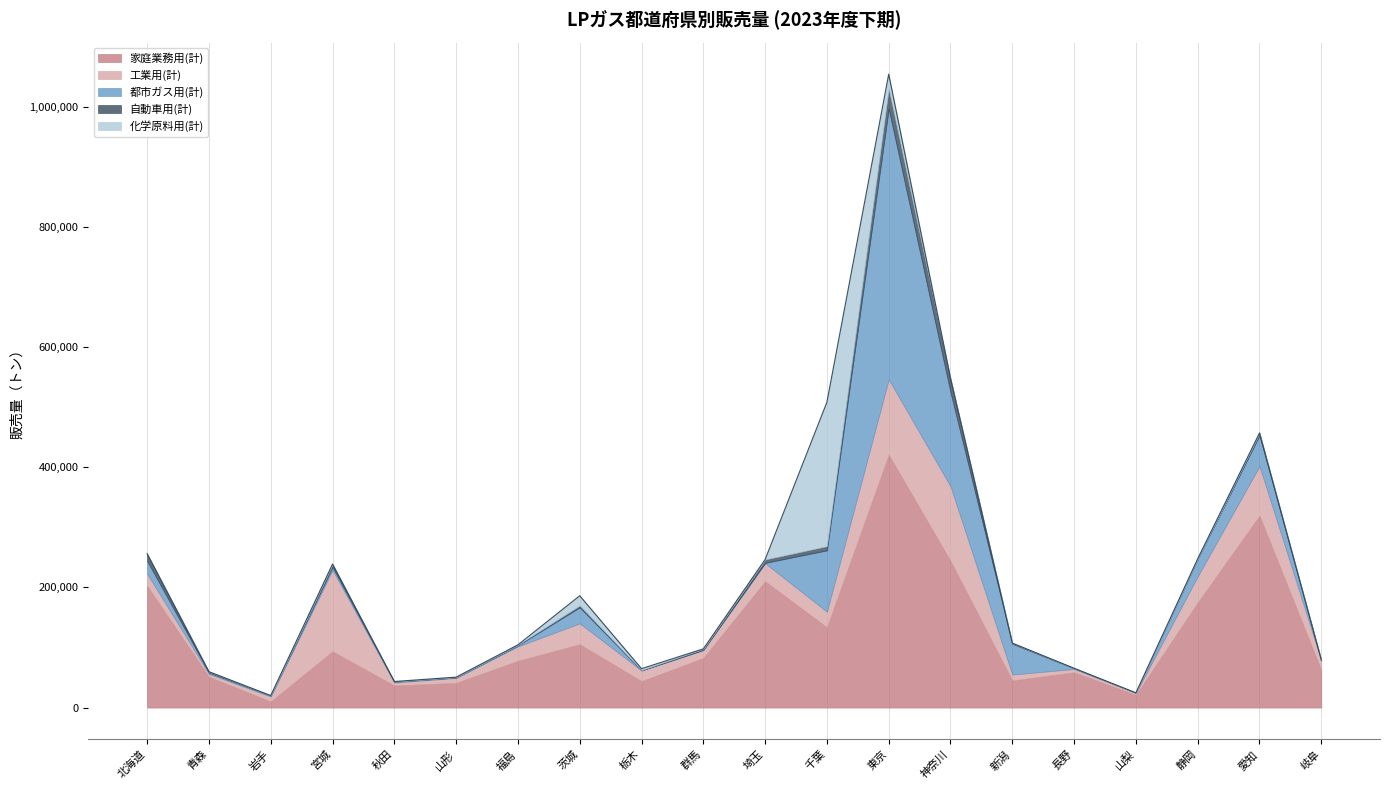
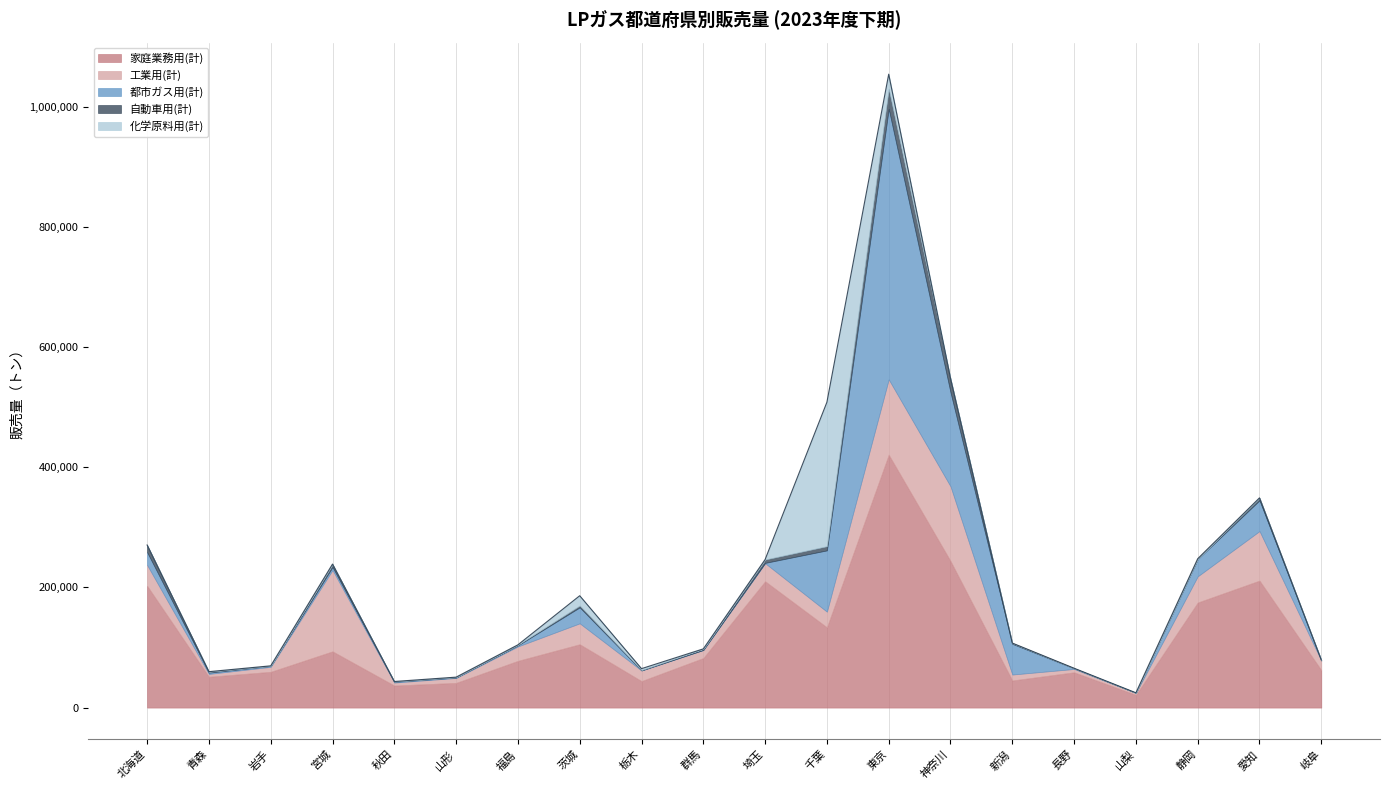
  {
    "家庭業務用(計)": {
      "北海道": "200,000",
      "青森": "50,000",
-     "岩手": "10,000",
+     "岩手": "60,000",
      "宮城": "90,000",
      "秋田": "40,000",
      "山形": "40,000",
      "福島": "80,000",
      "茨城": "110,000",
      "栃木": "40,000",
      "群馬": "80,000",
      "埼玉": "210,000",
      "千葉": "130,000",
      "東京": "420,000",
      "神奈川": "240,000",
      "新潟": "50,000",
      "長野": "60,000",
      "静岡": "170,000",
-     "愛知": "320,000",
+     "愛知": "210,000",
      "岐阜": "60,000"
    },
    "工業用(計)": {
-     "北海道": "20,000",
+     "北海道": "30,000",
      "宮城": "140,000",
      "茨城": "30,000",
      "千葉": "30,000",
      "東京": "130,000",
      "神奈川": "120,000",
      "新潟": "10,000",
      "静岡": "40,000",
      "愛知": "80,000"
    },
    "都市ガス用(計)": {
      "北海道": "20,000",
      "宮城": "0",
      "千葉": "100,000",
      "東京": "450,000",
      "神奈川": "160,000"
    },
    "化学原料用(計)": {
      "茨城": "20,000",
      "千葉": "240,000",
      "東京": "20,000"
    }
  }
